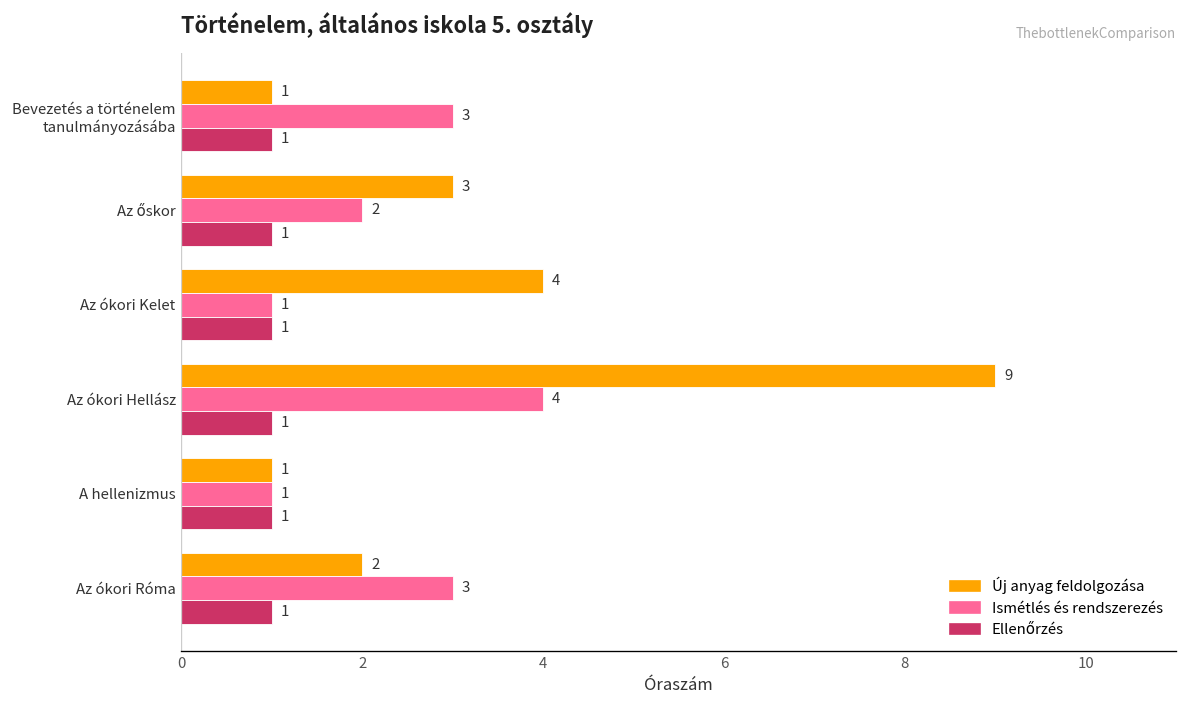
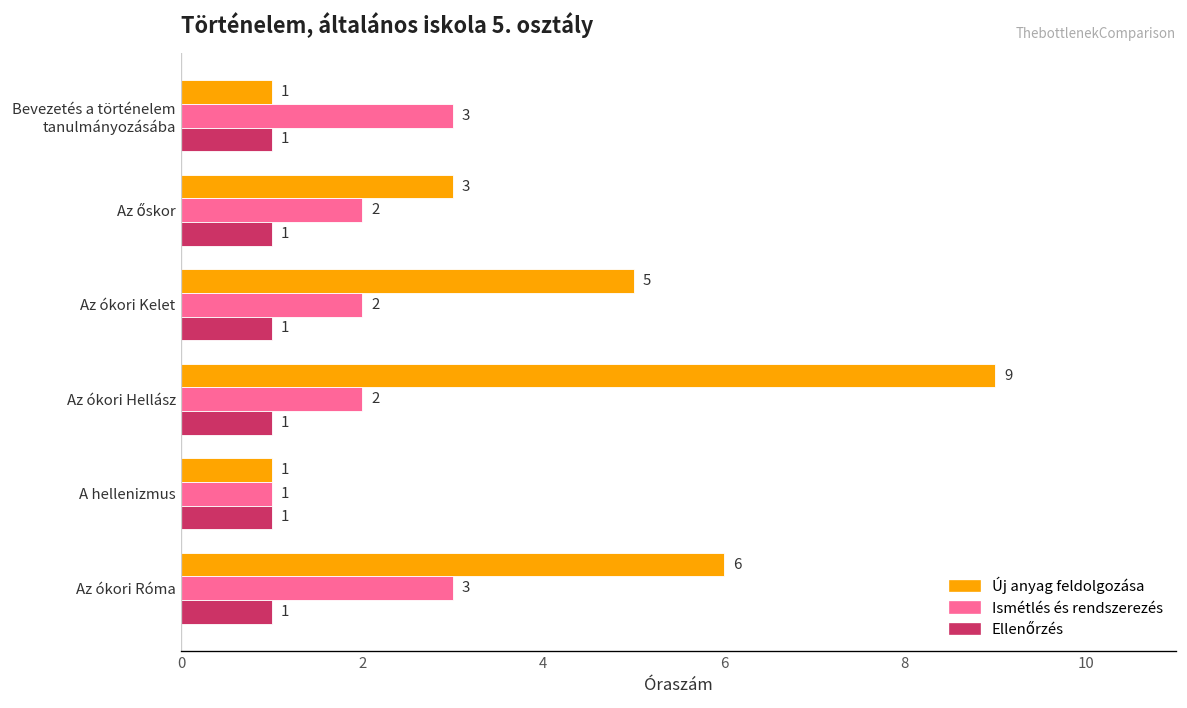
  {
    "Új anyag feldolgozása": {
      "Bevezetés a történelem tanulmányozásába": 1,
      "Az őskor": 3,
-     "Az ókori Kelet": 4,
+     "Az ókori Kelet": 5,
      "Az ókori Hellász": 9,
      "A hellenizmus": 1,
-     "Az ókori Róma": 2
+     "Az ókori Róma": 6
    },
    "Ismétlés és rendszerezés": {
      "Bevezetés a történelem tanulmányozásába": 3,
      "Az őskor": 2,
-     "Az ókori Kelet": 1,
-     "Az ókori Hellász": 4,
+     "Az ókori Kelet": 2,
+     "Az ókori Hellász": 2,
      "A hellenizmus": 1,
      "Az ókori Róma": 3
    },
    "Ellenőrzés": {
      "Bevezetés a történelem tanulmányozásába": 1,
      "Az őskor": 1,
      "Az ókori Kelet": 1,
      "Az ókori Hellász": 1,
      "A hellenizmus": 1,
      "Az ókori Róma": 1
    }
  }
